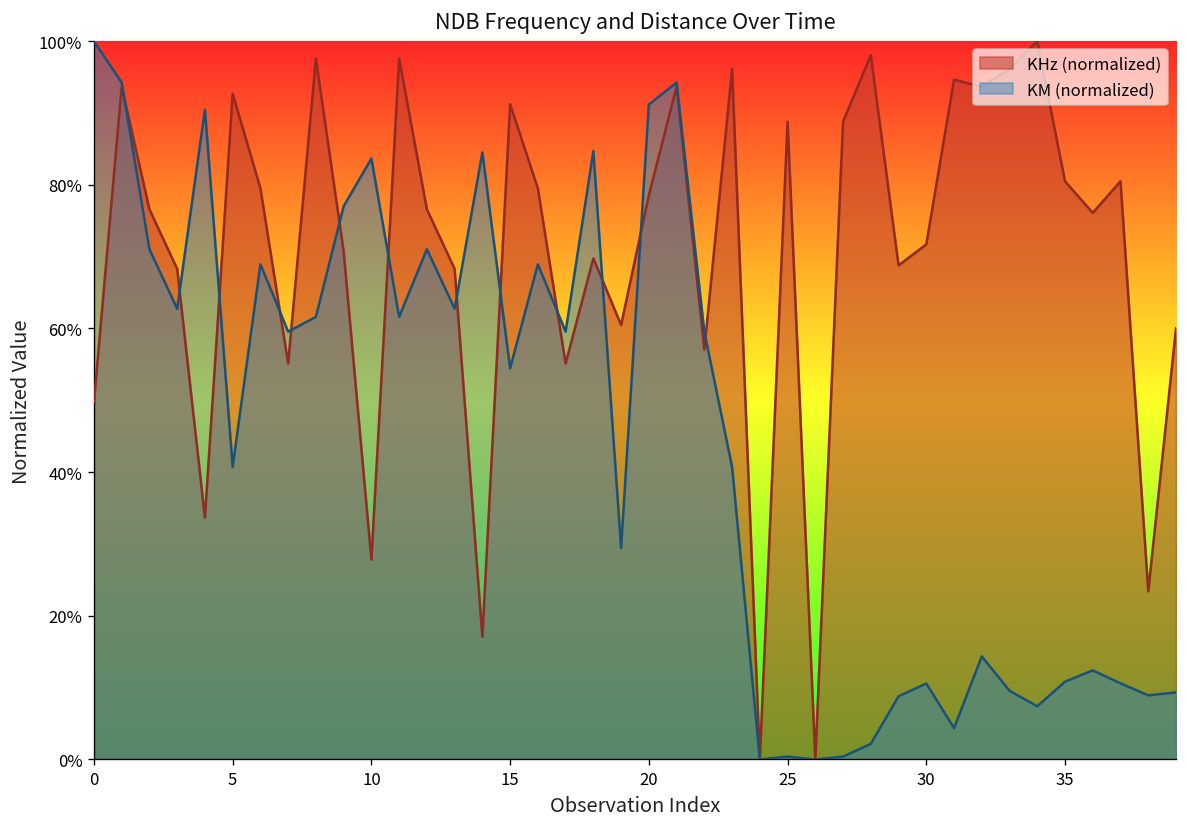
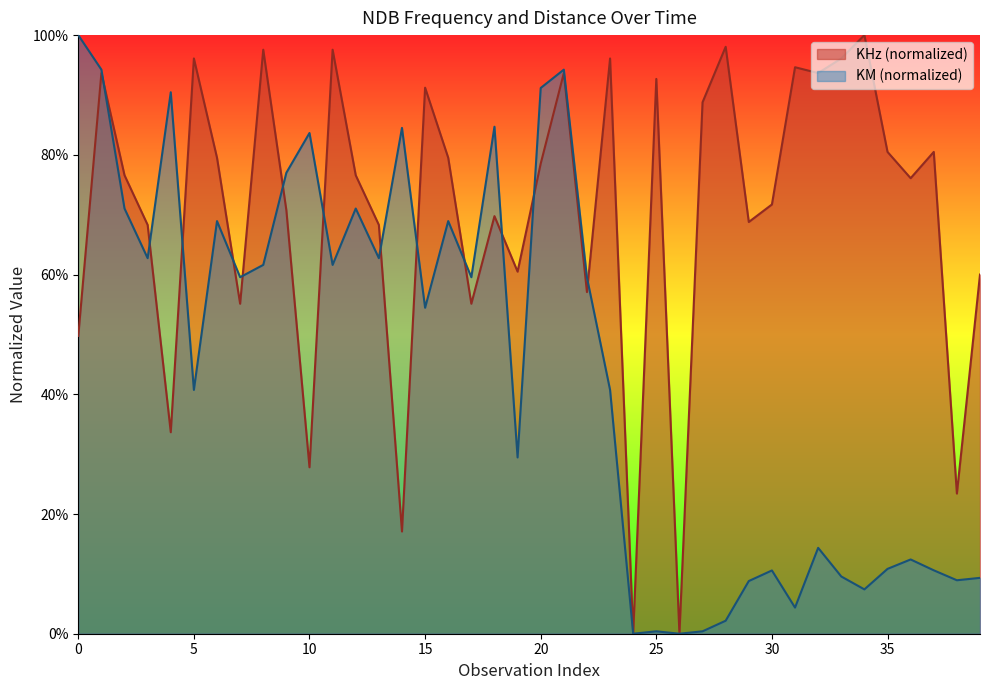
  {
    "KHz (normalized)": {
      "0": "50%",
-     "5": "93%",
+     "5": "96%",
      "10": "28%",
      "15": "91%",
      "20": "79%",
-     "25": "89%",
+     "25": "93%",
      "30": "72%",
      "35": "80%"
    },
    "KM (normalized)": {
      "0": "100%",
      "5": "41%",
      "10": "84%",
      "15": "54%",
      "20": "91%",
      "25": "0%",
      "30": "11%",
      "35": "11%"
    }
  }
